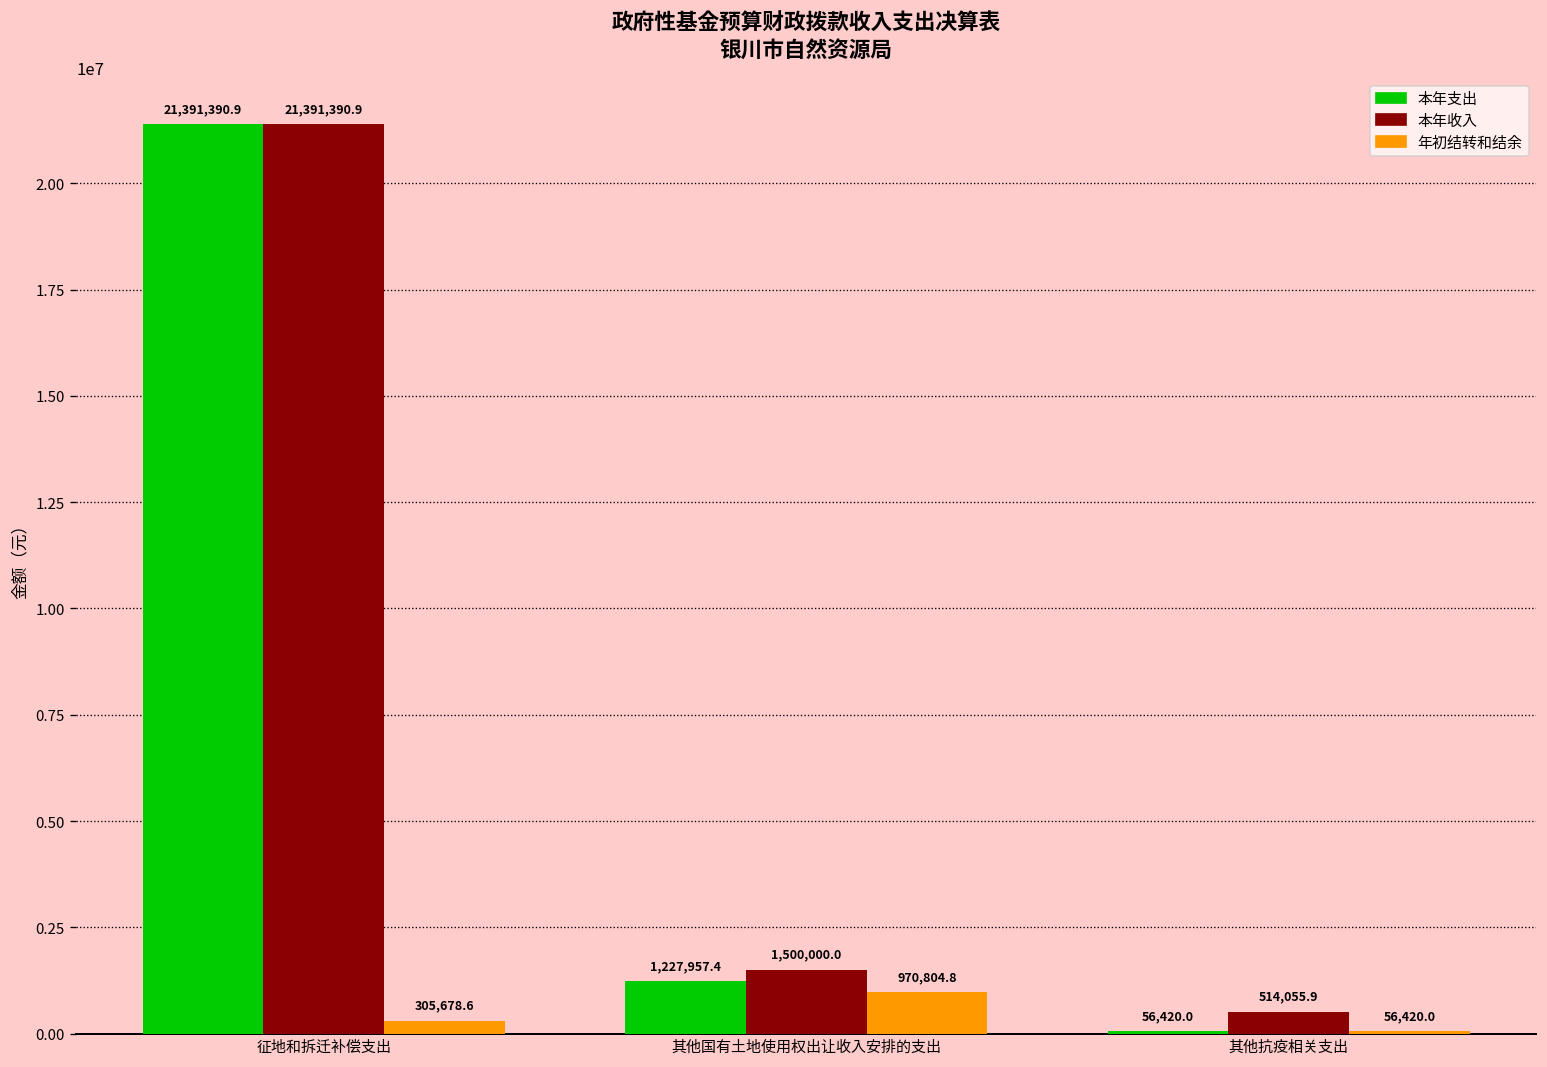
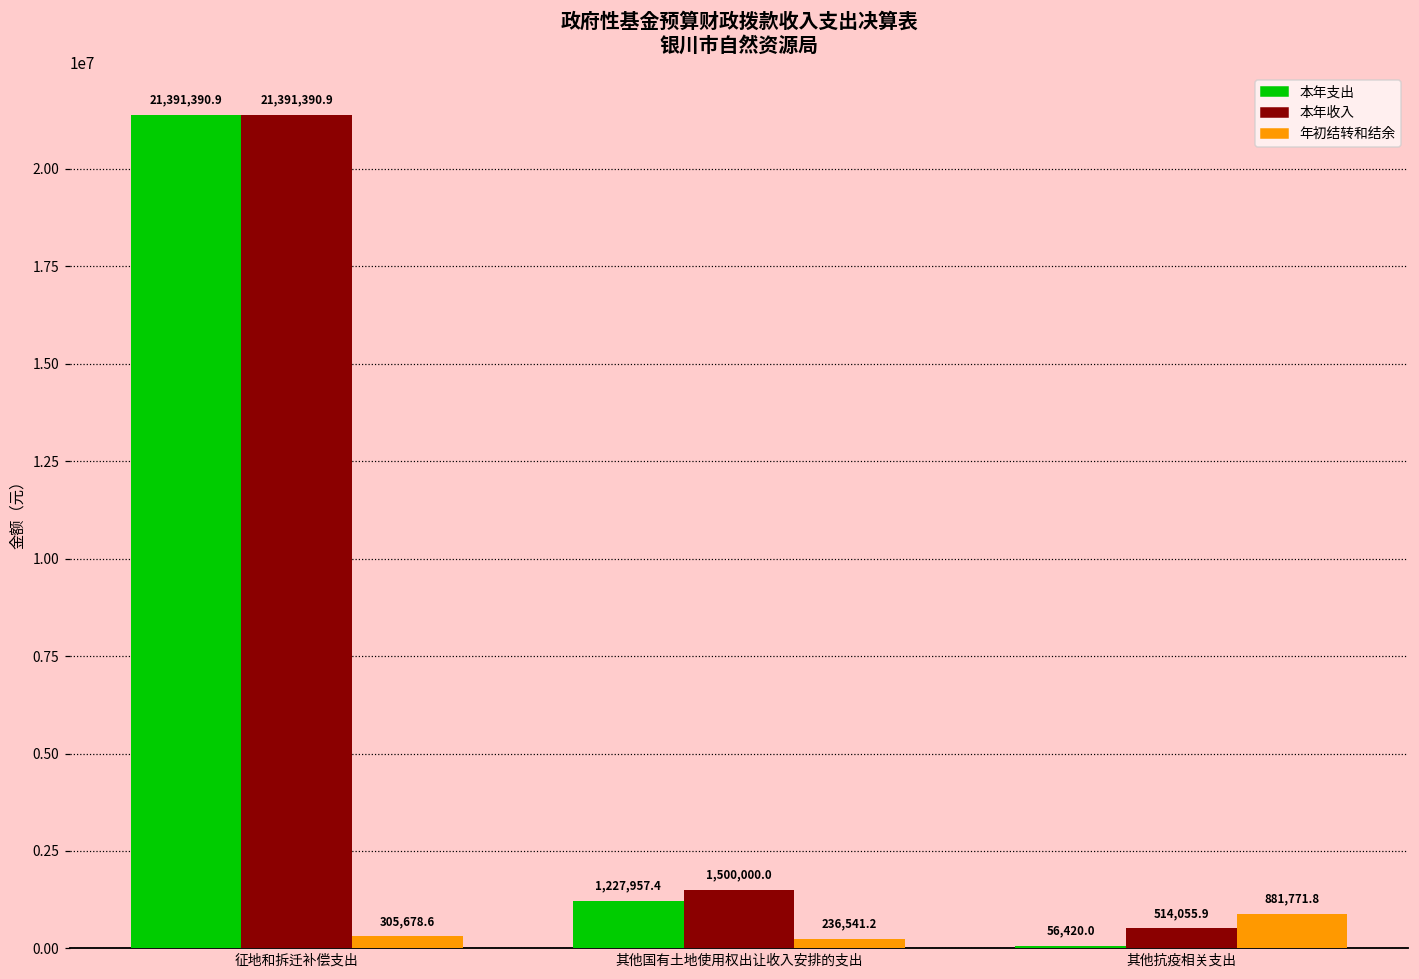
  {
    "本年支出": {
      "征地和拆迁补偿支出": "21,391,390.9",
      "其他国有土地使用权出让收入安排的支出": "1,227,957.4",
      "其他抗疫相关支出": "56,420.0"
    },
    "本年收入": {
      "征地和拆迁补偿支出": "21,391,390.9",
      "其他国有土地使用权出让收入安排的支出": "1,500,000.0",
      "其他抗疫相关支出": "514,055.9"
    },
    "年初结转和结余": {
      "征地和拆迁补偿支出": "305,678.6",
-     "其他国有土地使用权出让收入安排的支出": "970,804.8",
-     "其他抗疫相关支出": "56,420.0"
+     "其他国有土地使用权出让收入安排的支出": "236,541.2",
+     "其他抗疫相关支出": "881,771.8"
    }
  }
